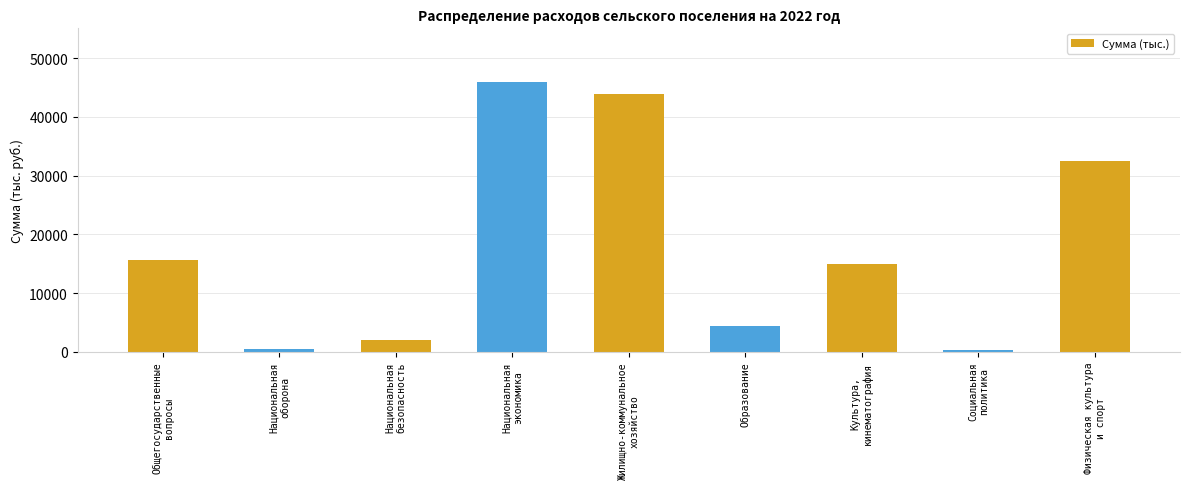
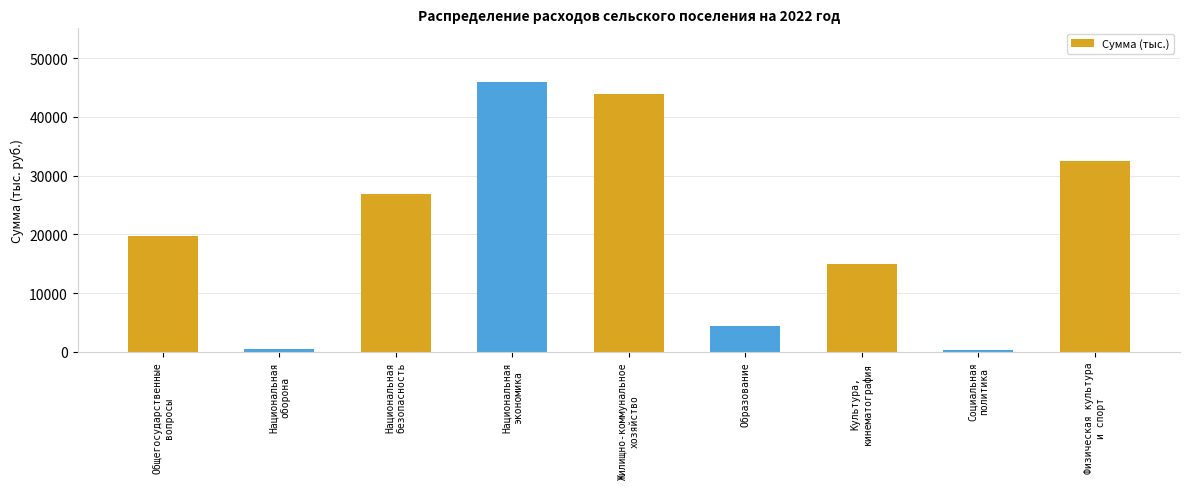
  {
-   "Общегосударственные вопросы": 16000,
+   "Общегосударственные вопросы": 20000,
    "Национальная оборона": 1000,
-   "Национальная безопасность": 2000,
+   "Национальная безопасность": 27000,
    "Национальная экономика": 46000,
    "Жилищно-коммунальное хозяйство": 44000,
    "Образование": 4000,
    "Культура, кинематография": 15000,
    "Физическая культура и спорт": 33000
  }
